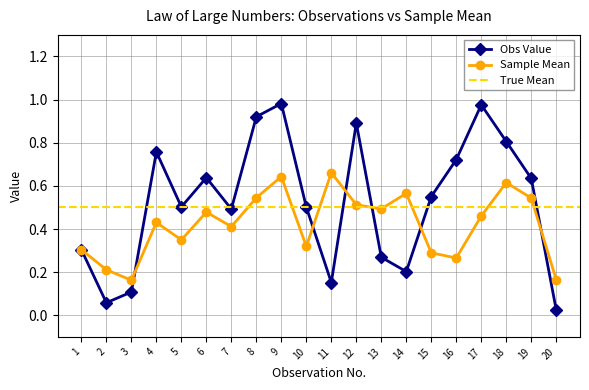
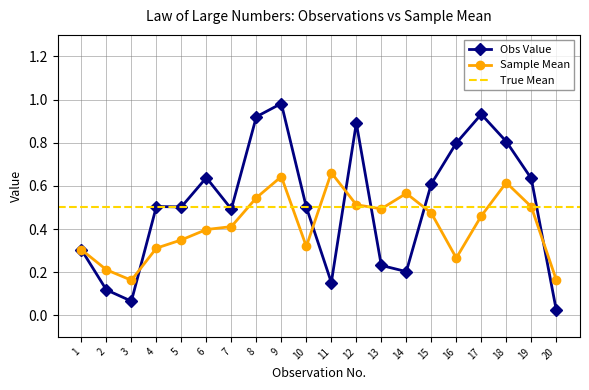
  {
    "Obs Value": {
-     "2": 0.06,
-     "3": 0.11,
-     "4": 0.76,
+     "2": 0.12,
+     "3": 0.07,
+     "4": 0.50,
      "5": 0.50,
      "6": 0.64,
      "7": 0.49,
      "8": 0.92,
      "9": 0.98,
      "10": 0.50,
      "11": 0.15,
      "12": 0.89,
-     "13": 0.27,
+     "13": 0.23,
      "14": 0.20,
-     "15": 0.55,
-     "16": 0.72,
-     "17": 0.98,
+     "15": 0.61,
+     "16": 0.80,
+     "17": 0.93,
      "18": 0.81,
      "19": 0.63,
      "20": 0.02
    },
    "Sample Mean": {
      "2": 0.21,
      "3": 0.16,
-     "4": 0.43,
+     "4": 0.31,
      "5": 0.35,
-     "6": 0.48,
+     "6": 0.40,
      "7": 0.41,
      "8": 0.54,
      "9": 0.64,
      "10": 0.32,
      "11": 0.66,
      "12": 0.51,
      "13": 0.49,
      "14": 0.57,
-     "15": 0.29,
+     "15": 0.47,
      "16": 0.27,
      "17": 0.46,
      "18": 0.62,
-     "19": 0.54,
+     "19": 0.50,
      "20": 0.16
    }
  }
